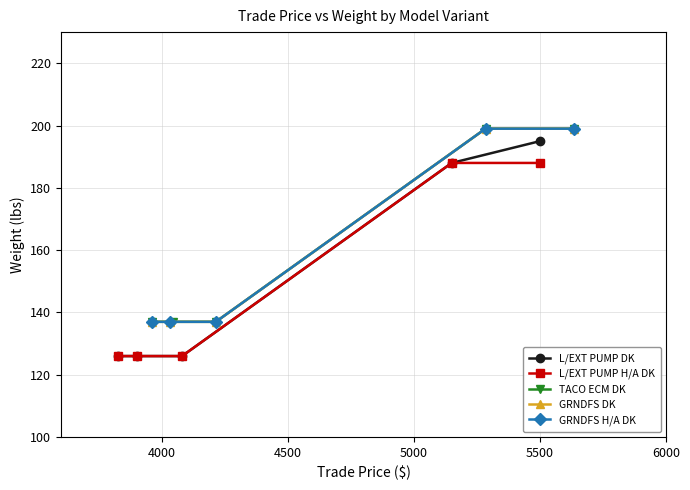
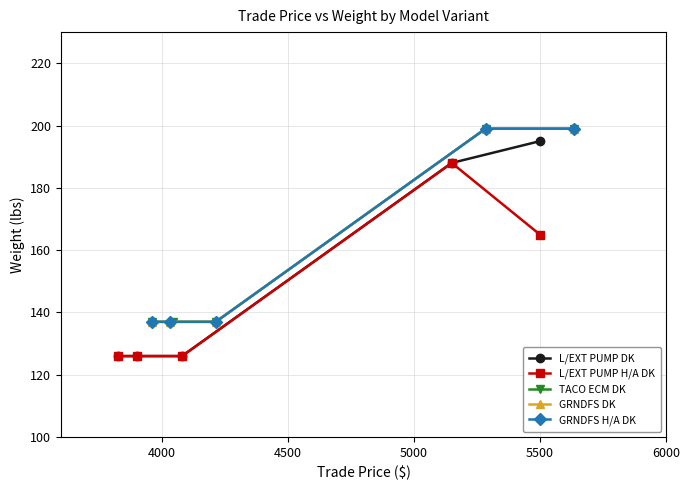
  {
    "L/EXT PUMP DK": {
      "5500": 195
    },
    "L/EXT PUMP H/A DK": {
-     "5500": 188
+     "5500": 165
    }
  }
